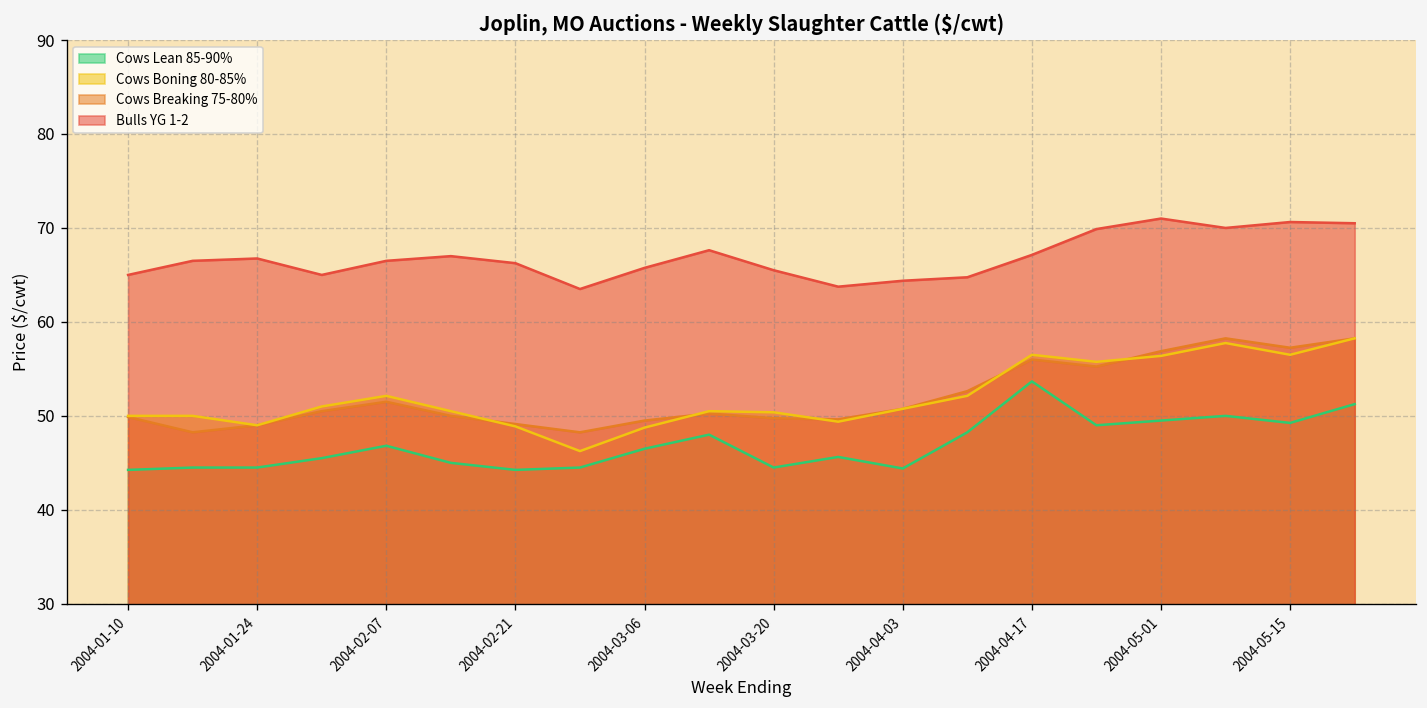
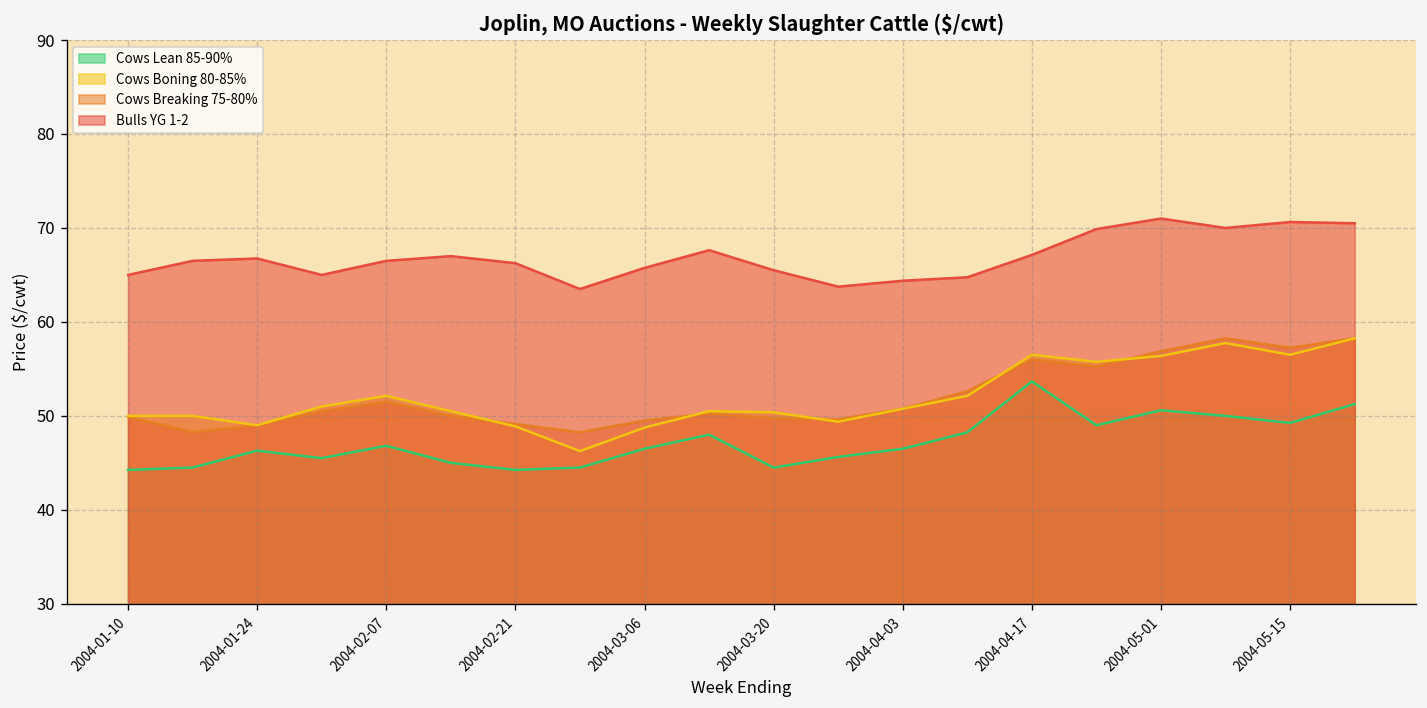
  {
    "Cows Lean 85-90%": {
      "2004-01-10": 44,
-     "2004-01-24": 45,
+     "2004-01-24": 46,
      "2004-02-07": 47,
      "2004-02-21": 44,
      "2004-03-06": 47,
      "2004-03-20": 45,
-     "2004-04-03": 44,
+     "2004-04-03": 47,
      "2004-04-17": 54,
-     "2004-05-01": 50,
+     "2004-05-01": 51,
      "2004-05-15": 49
    }
  }
